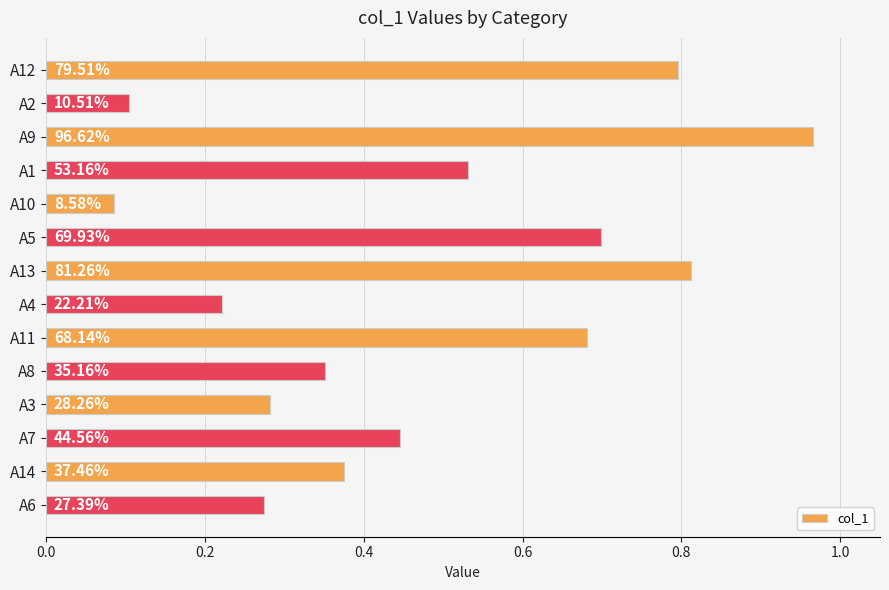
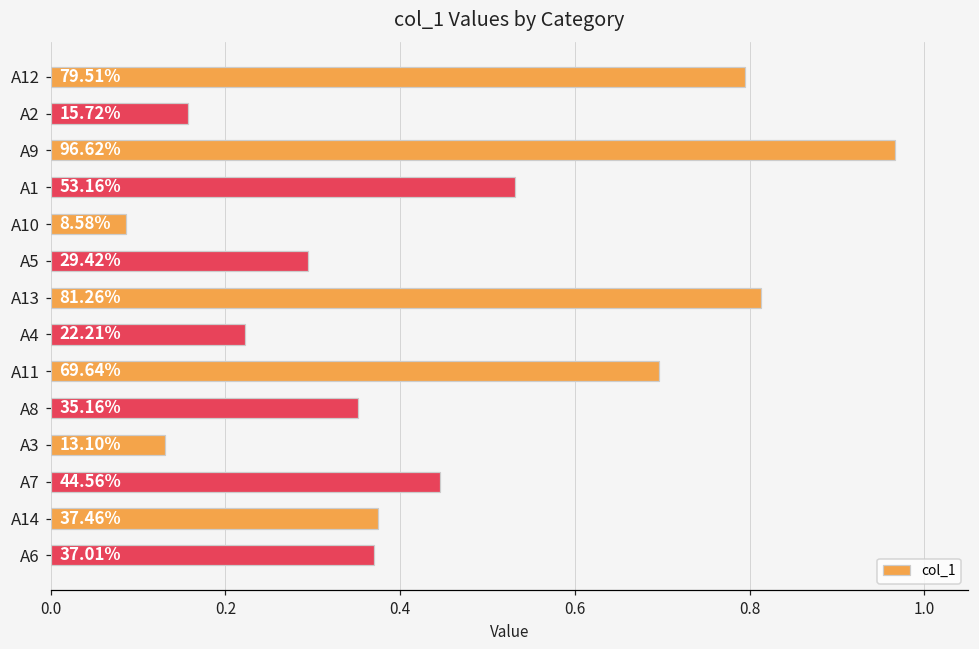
  {
    "A12": "79.51%",
-   "A2": "10.51%",
+   "A2": "15.72%",
    "A9": "96.62%",
    "A1": "53.16%",
    "A10": "8.58%",
-   "A5": "69.93%",
+   "A5": "29.42%",
    "A13": "81.26%",
    "A4": "22.21%",
-   "A11": "68.14%",
+   "A11": "69.64%",
    "A8": "35.16%",
-   "A3": "28.26%",
+   "A3": "13.10%",
    "A7": "44.56%",
    "A14": "37.46%",
-   "A6": "27.39%"
+   "A6": "37.01%"
  }
